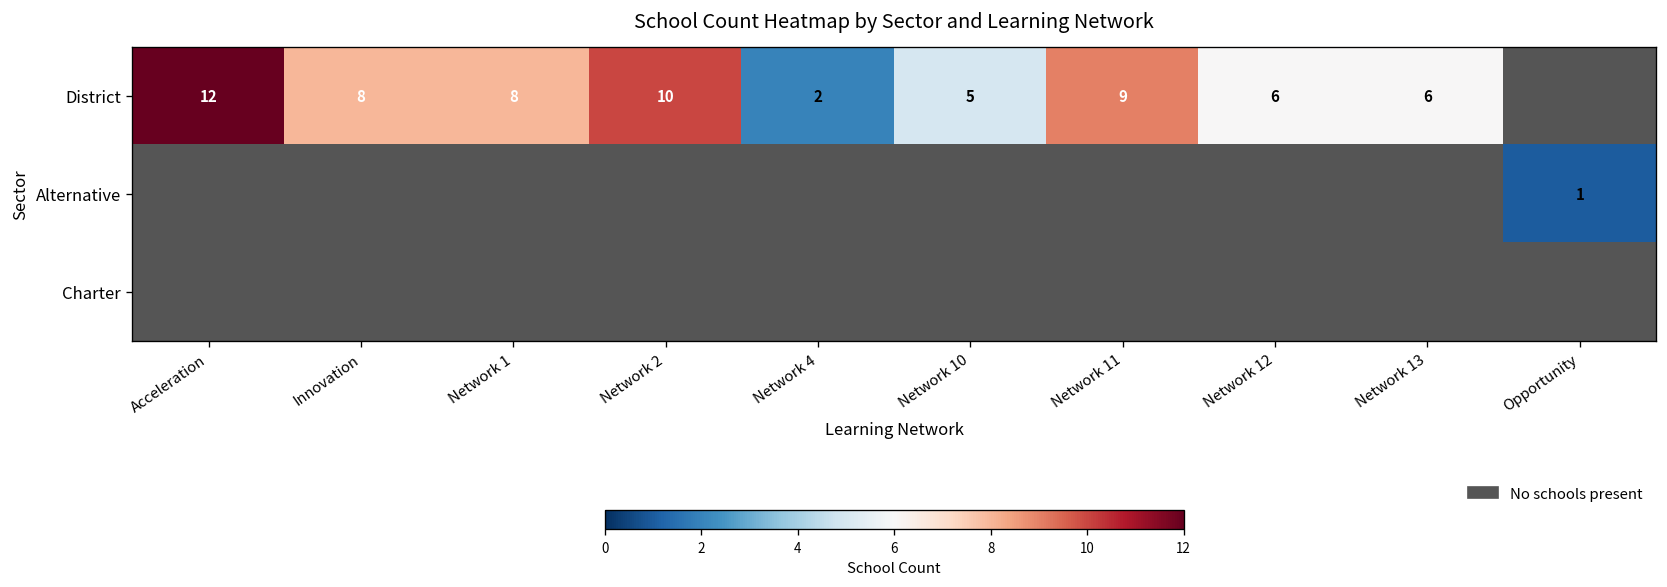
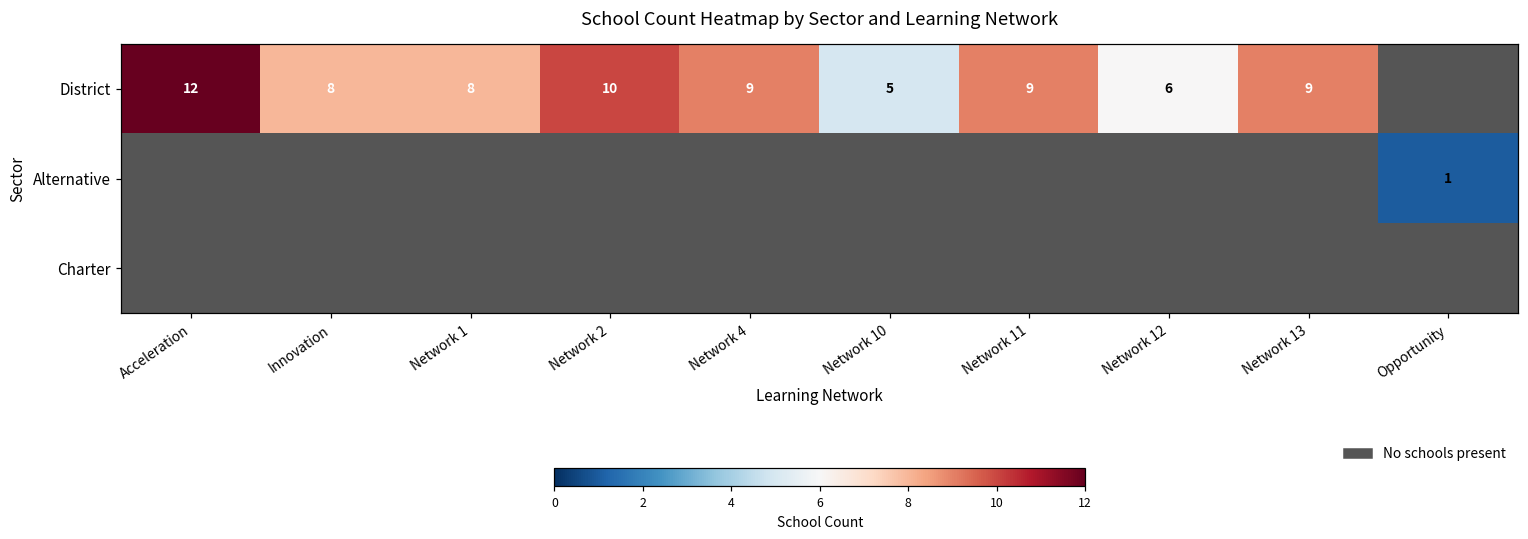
  {
    "District": {
      "Acceleration": 12,
      "Innovation": 8,
      "Network 1": 8,
      "Network 2": 10,
-     "Network 4": 2,
+     "Network 4": 9,
      "Network 10": 5,
      "Network 11": 9,
      "Network 12": 6,
-     "Network 13": 6
+     "Network 13": 9
    },
    "Alternative": {
      "Opportunity": 1
    }
  }
